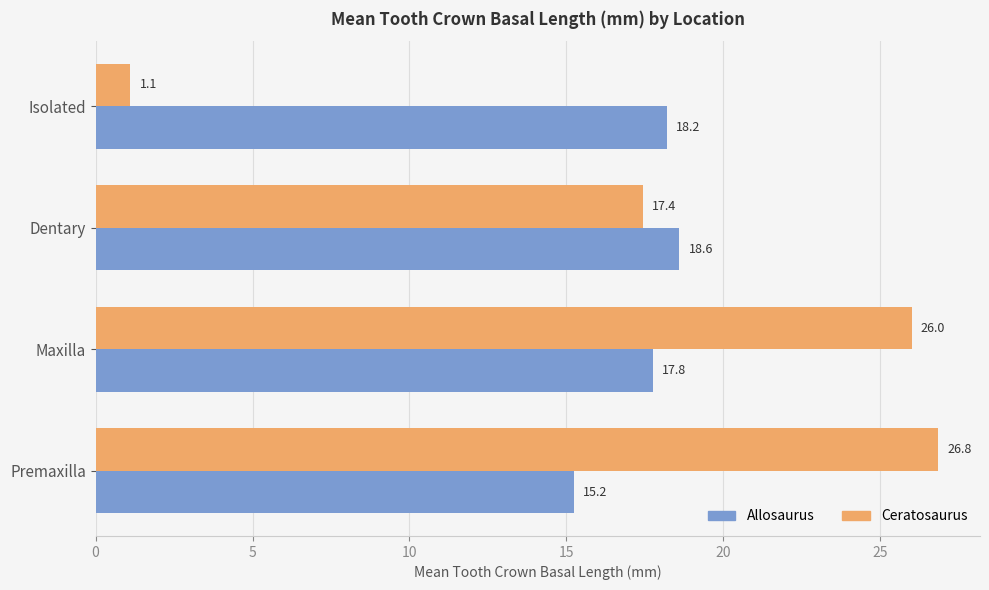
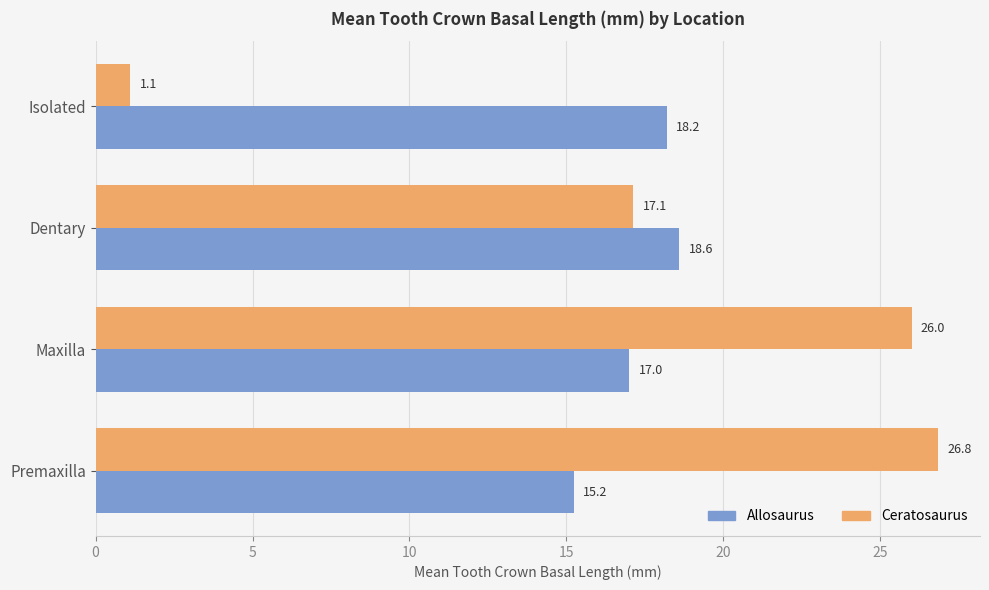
  {
    "Allosaurus": {
      "Isolated": 18.2,
      "Dentary": 18.6,
-     "Maxilla": 17.8,
+     "Maxilla": 17.0,
      "Premaxilla": 15.2
    },
    "Ceratosaurus": {
      "Isolated": 1.1,
-     "Dentary": 17.4,
+     "Dentary": 17.1,
      "Maxilla": 26.0,
      "Premaxilla": 26.8
    }
  }
